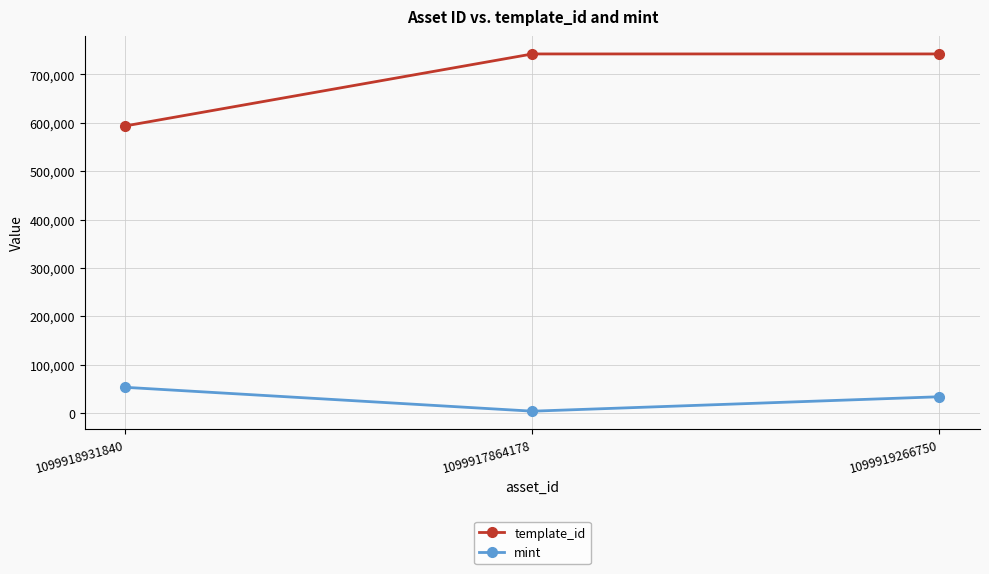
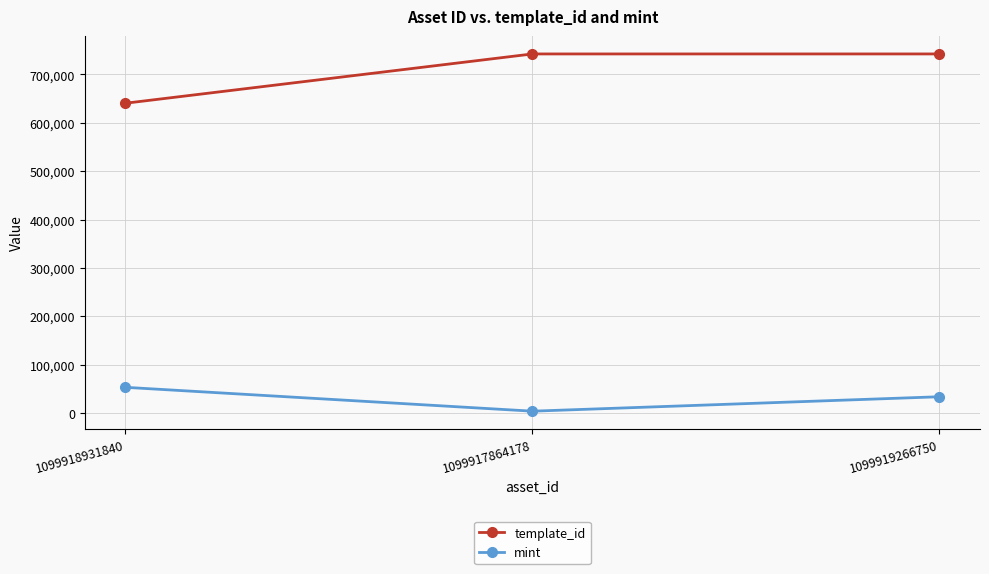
  {
    "template_id": {
-     "1099918931840": "590,000",
+     "1099918931840": "640,000",
      "1099917864178": "740,000",
      "1099919266750": "740,000"
    },
    "mint": {
      "1099918931840": "50,000",
      "1099917864178": "0",
      "1099919266750": "30,000"
    }
  }
